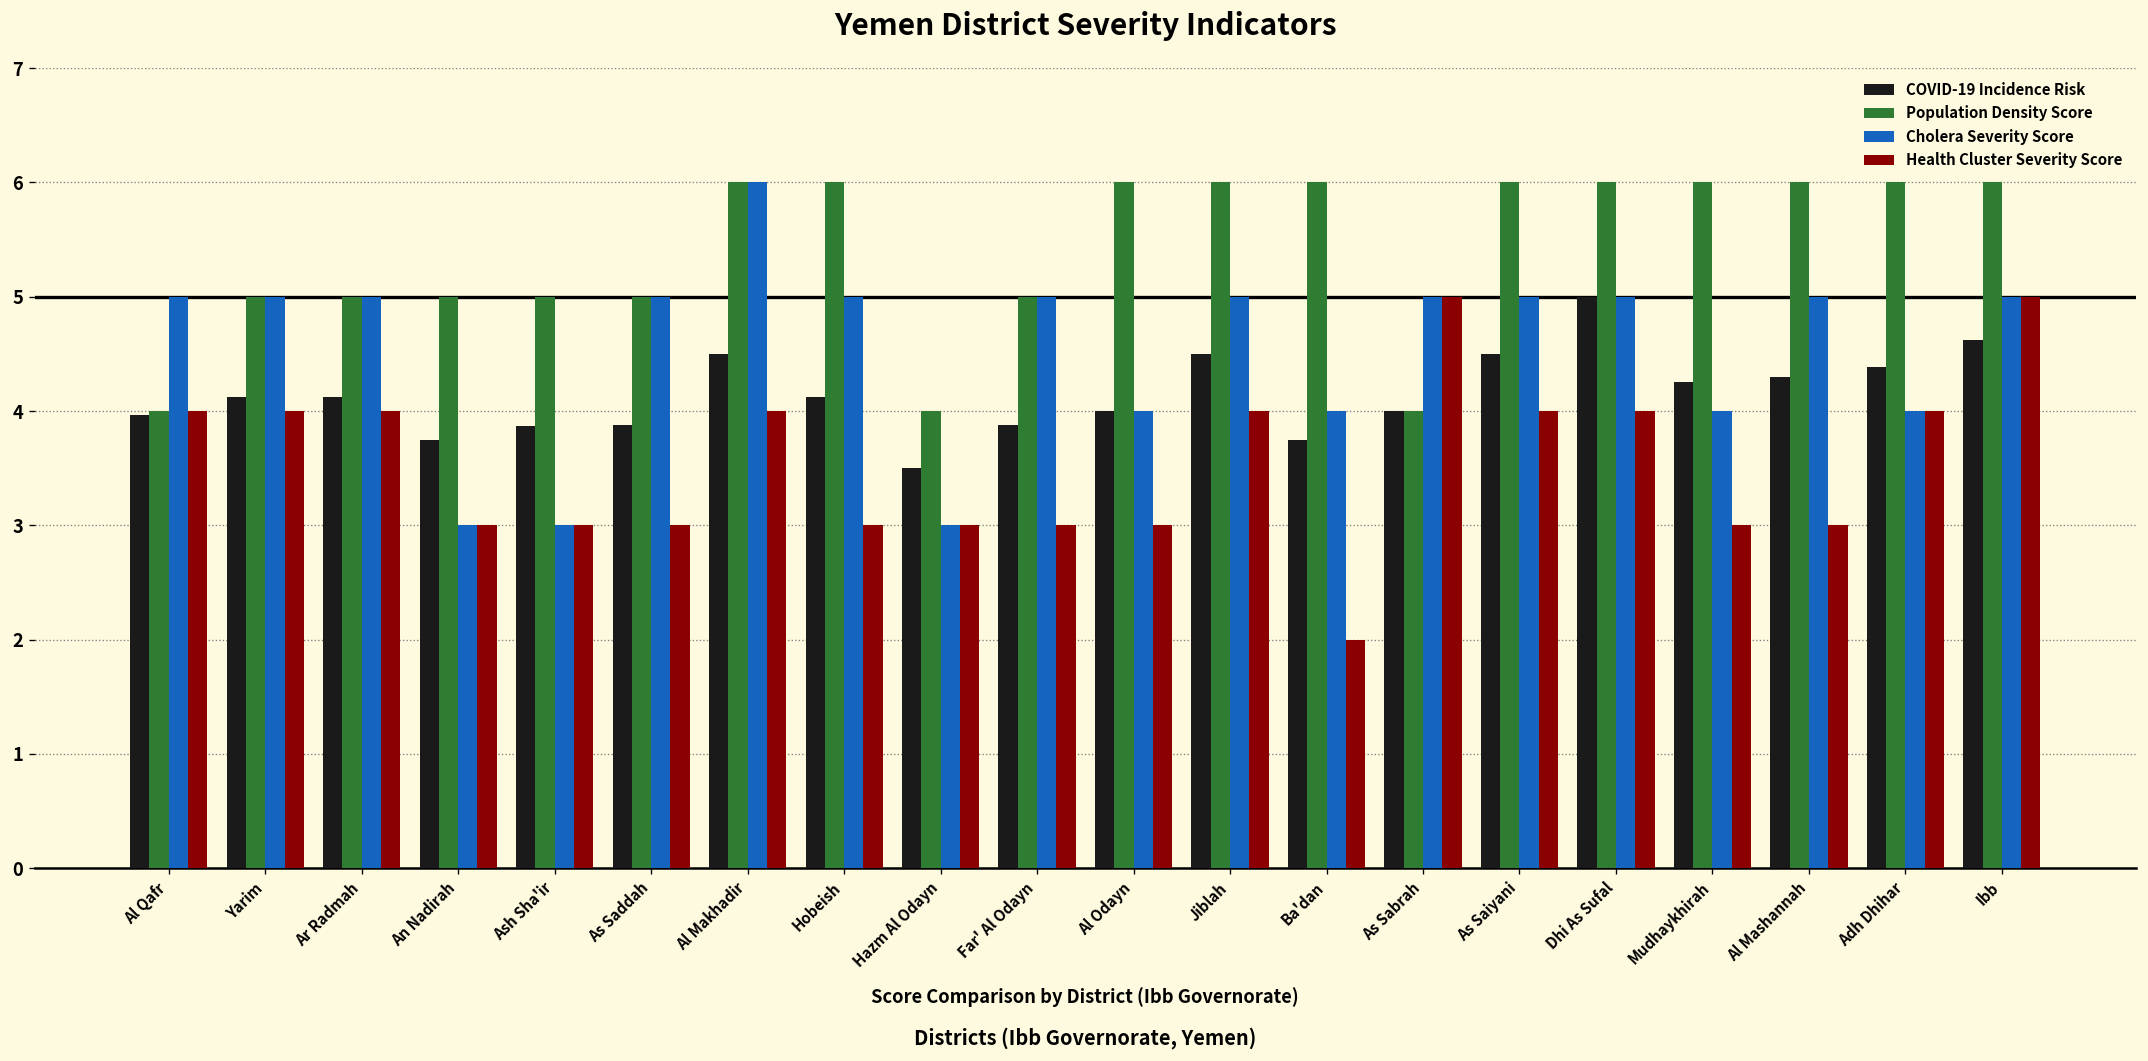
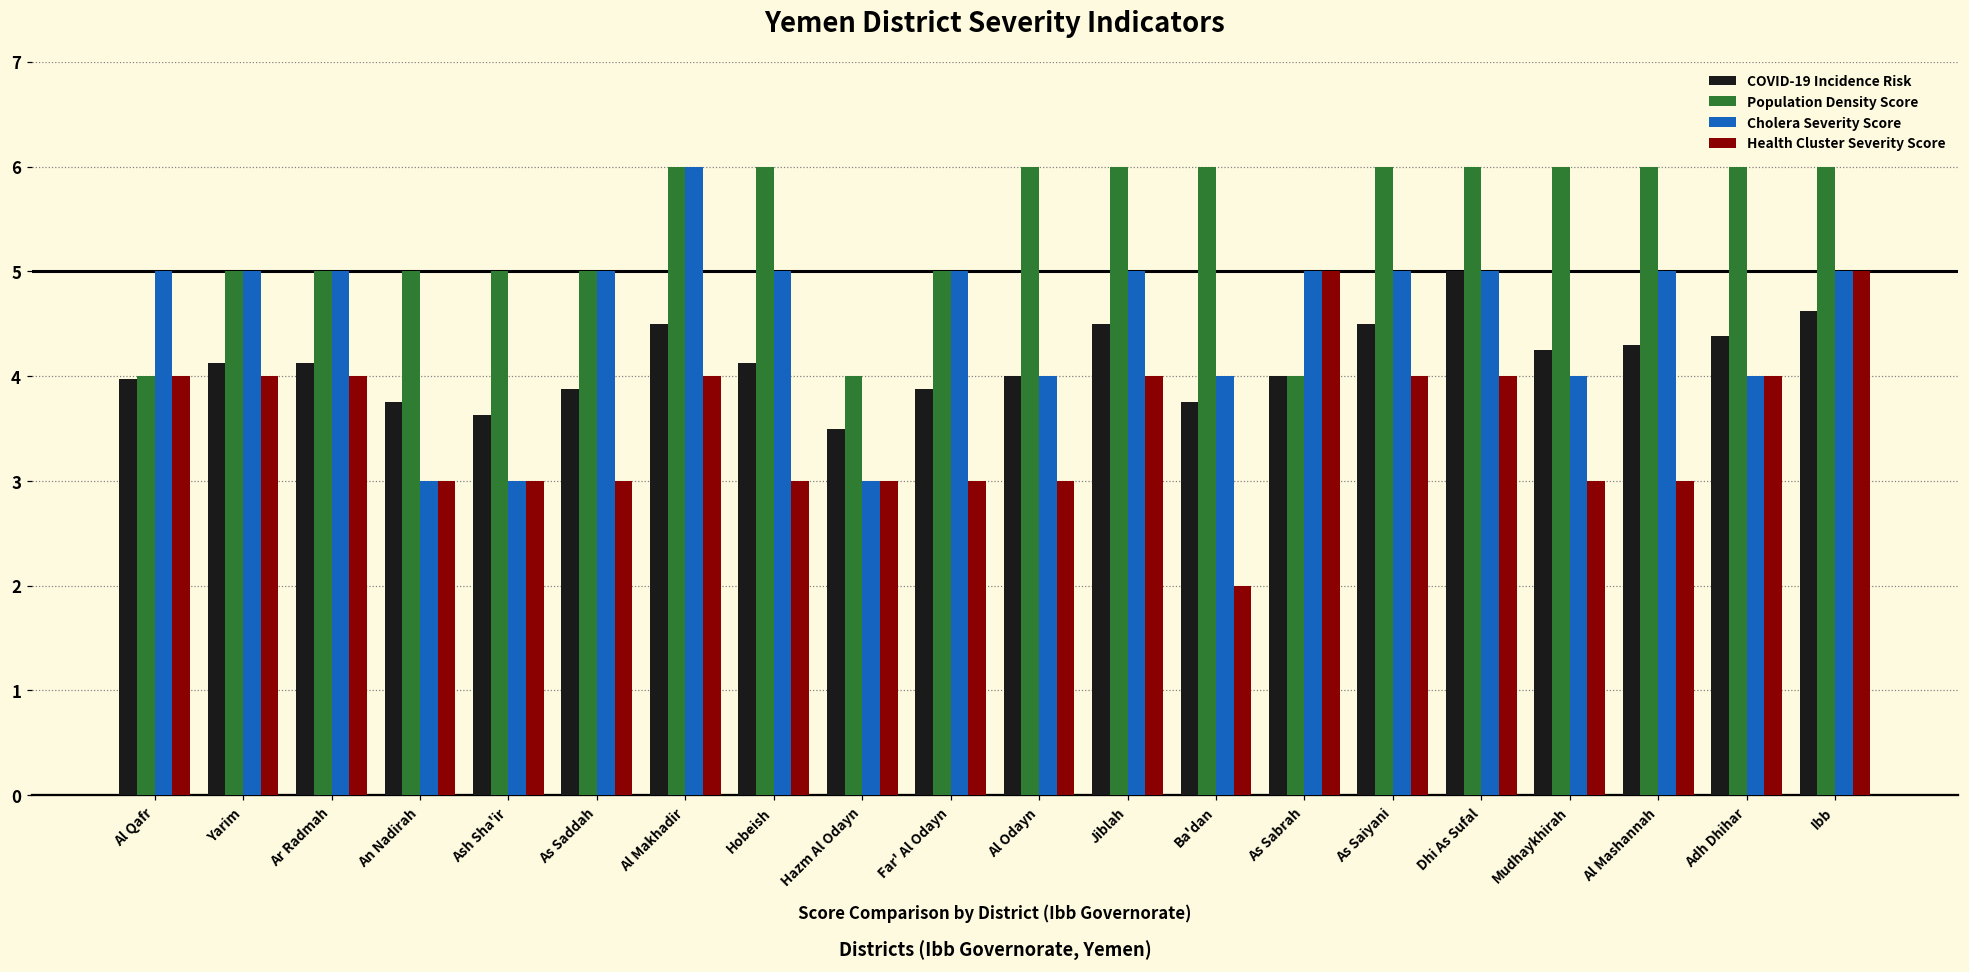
  {
    "COVID-19 Incidence Risk": {
      "Al Qafr": 4.0,
      "Yarim": 4.1,
      "Ar Radmah": 4.1,
      "An Nadirah": 3.8,
-     "Ash Sha'ir": 3.9,
+     "Ash Sha'ir": 3.6,
      "As Saddah": 3.9,
      "Al Makhadir": 4.5,
      "Hobeish": 4.1,
      "Hazm Al Odayn": 3.5,
      "Far' Al Odayn": 3.9,
      "Al Odayn": 4.0,
      "Jiblah": 4.5,
      "Ba'dan": 3.8,
      "As Sabrah": 4.0,
      "As Saiyani": 4.5,
      "Dhi As Sufal": 5.0,
      "Mudhaykhirah": 4.3,
      "Al Mashannah": 4.3,
      "Adh Dhihar": 4.4,
      "Ibb": 4.6
    },
    "Population Density Score": {
      "Al Qafr": 4.0,
      "Yarim": 5.0,
      "Ar Radmah": 5.0,
      "An Nadirah": 5.0,
      "Ash Sha'ir": 5.0,
      "As Saddah": 5.0,
      "Al Makhadir": 6.0,
      "Hobeish": 6.0,
      "Hazm Al Odayn": 4.0,
      "Far' Al Odayn": 5.0,
      "Al Odayn": 6.0,
      "Jiblah": 6.0,
      "Ba'dan": 6.0,
      "As Sabrah": 4.0,
      "As Saiyani": 6.0,
      "Dhi As Sufal": 6.0,
      "Mudhaykhirah": 6.0,
      "Al Mashannah": 6.0,
      "Adh Dhihar": 6.0,
      "Ibb": 6.0
    },
    "Cholera Severity Score": {
      "Al Qafr": 5.0,
      "Yarim": 5.0,
      "Ar Radmah": 5.0,
      "An Nadirah": 3.0,
      "Ash Sha'ir": 3.0,
      "As Saddah": 5.0,
      "Al Makhadir": 6.0,
      "Hobeish": 5.0,
      "Hazm Al Odayn": 3.0,
      "Far' Al Odayn": 5.0,
      "Al Odayn": 4.0,
      "Jiblah": 5.0,
      "Ba'dan": 4.0,
      "As Sabrah": 5.0,
      "As Saiyani": 5.0,
      "Dhi As Sufal": 5.0,
      "Mudhaykhirah": 4.0,
      "Al Mashannah": 5.0,
      "Adh Dhihar": 4.0,
      "Ibb": 5.0
    },
    "Health Cluster Severity Score": {
      "Al Qafr": 4.0,
      "Yarim": 4.0,
      "Ar Radmah": 4.0,
      "An Nadirah": 3.0,
      "Ash Sha'ir": 3.0,
      "As Saddah": 3.0,
      "Al Makhadir": 4.0,
      "Hobeish": 3.0,
      "Hazm Al Odayn": 3.0,
      "Far' Al Odayn": 3.0,
      "Al Odayn": 3.0,
      "Jiblah": 4.0,
      "Ba'dan": 2.0,
      "As Sabrah": 5.0,
      "As Saiyani": 4.0,
      "Dhi As Sufal": 4.0,
      "Mudhaykhirah": 3.0,
      "Al Mashannah": 3.0,
      "Adh Dhihar": 4.0,
      "Ibb": 5.0
    }
  }
